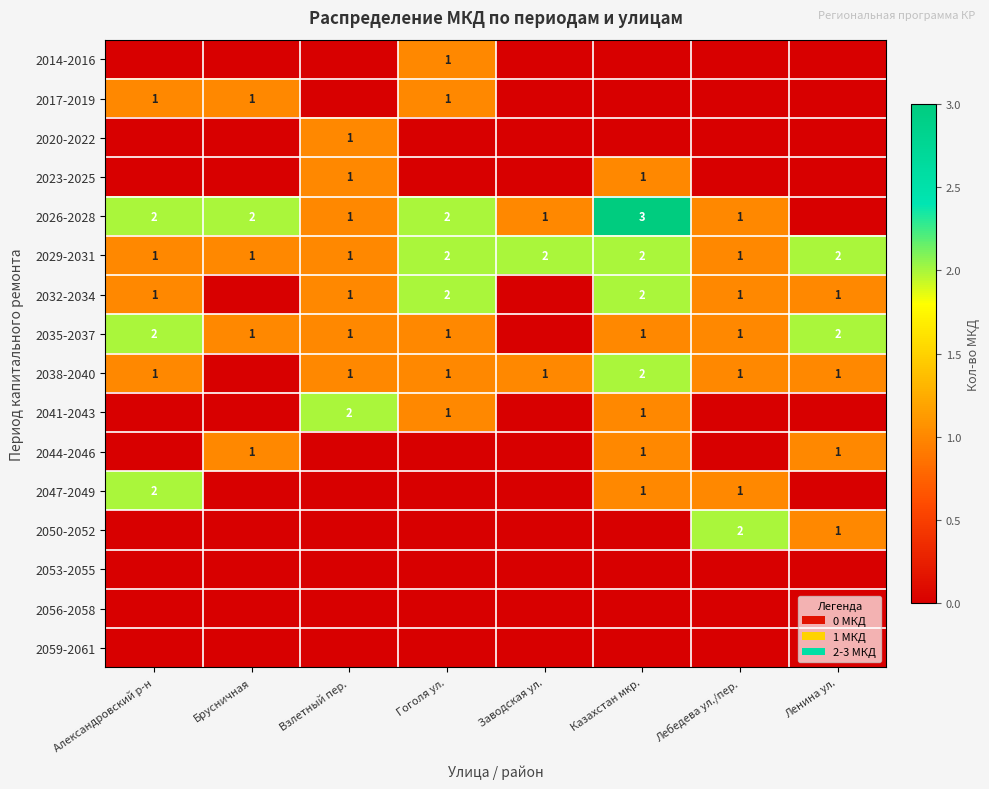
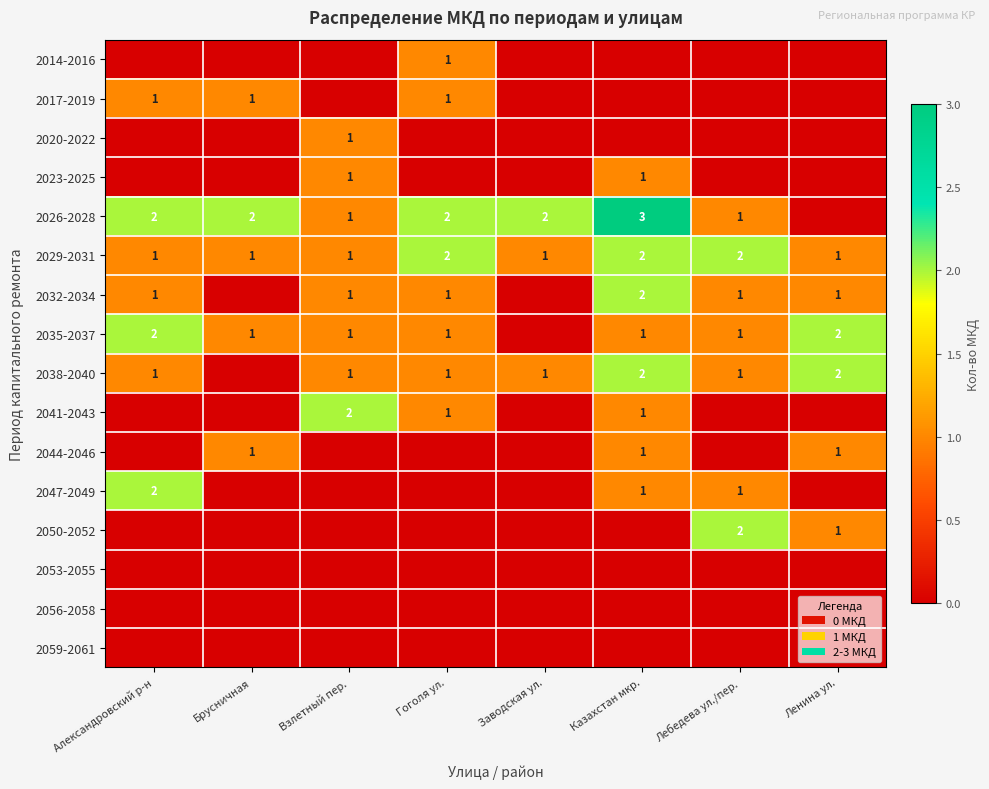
  {
    "2014-2016": {
      "Гоголя ул.": 1
    },
    "2017-2019": {
      "Александровский р-н": 1,
      "Брусничная": 1,
      "Гоголя ул.": 1
    },
    "2020-2022": {
      "Взлетный пер.": 1
    },
    "2023-2025": {
      "Взлетный пер.": 1,
      "Казахстан мкр.": 1
    },
    "2026-2028": {
      "Александровский р-н": 2,
      "Брусничная": 2,
      "Взлетный пер.": 1,
      "Гоголя ул.": 2,
-     "Заводская ул.": 1,
+     "Заводская ул.": 2,
      "Казахстан мкр.": 3,
      "Лебедева ул./пер.": 1
    },
    "2029-2031": {
      "Александровский р-н": 1,
      "Брусничная": 1,
      "Взлетный пер.": 1,
      "Гоголя ул.": 2,
-     "Заводская ул.": 2,
+     "Заводская ул.": 1,
      "Казахстан мкр.": 2,
-     "Лебедева ул./пер.": 1,
-     "Ленина ул.": 2
+     "Лебедева ул./пер.": 2,
+     "Ленина ул.": 1
    },
    "2032-2034": {
      "Александровский р-н": 1,
      "Взлетный пер.": 1,
-     "Гоголя ул.": 2,
+     "Гоголя ул.": 1,
      "Казахстан мкр.": 2,
      "Лебедева ул./пер.": 1,
      "Ленина ул.": 1
    },
    "2035-2037": {
      "Александровский р-н": 2,
      "Брусничная": 1,
      "Взлетный пер.": 1,
      "Гоголя ул.": 1,
      "Казахстан мкр.": 1,
      "Лебедева ул./пер.": 1,
      "Ленина ул.": 2
    },
    "2038-2040": {
      "Александровский р-н": 1,
      "Взлетный пер.": 1,
      "Гоголя ул.": 1,
      "Заводская ул.": 1,
      "Казахстан мкр.": 2,
      "Лебедева ул./пер.": 1,
-     "Ленина ул.": 1
+     "Ленина ул.": 2
    },
    "2041-2043": {
      "Взлетный пер.": 2,
      "Гоголя ул.": 1,
      "Казахстан мкр.": 1
    },
    "2044-2046": {
      "Брусничная": 1,
      "Казахстан мкр.": 1,
      "Ленина ул.": 1
    },
    "2047-2049": {
      "Александровский р-н": 2,
      "Казахстан мкр.": 1,
      "Лебедева ул./пер.": 1
    },
    "2050-2052": {
      "Лебедева ул./пер.": 2,
      "Ленина ул.": 1
    }
  }
